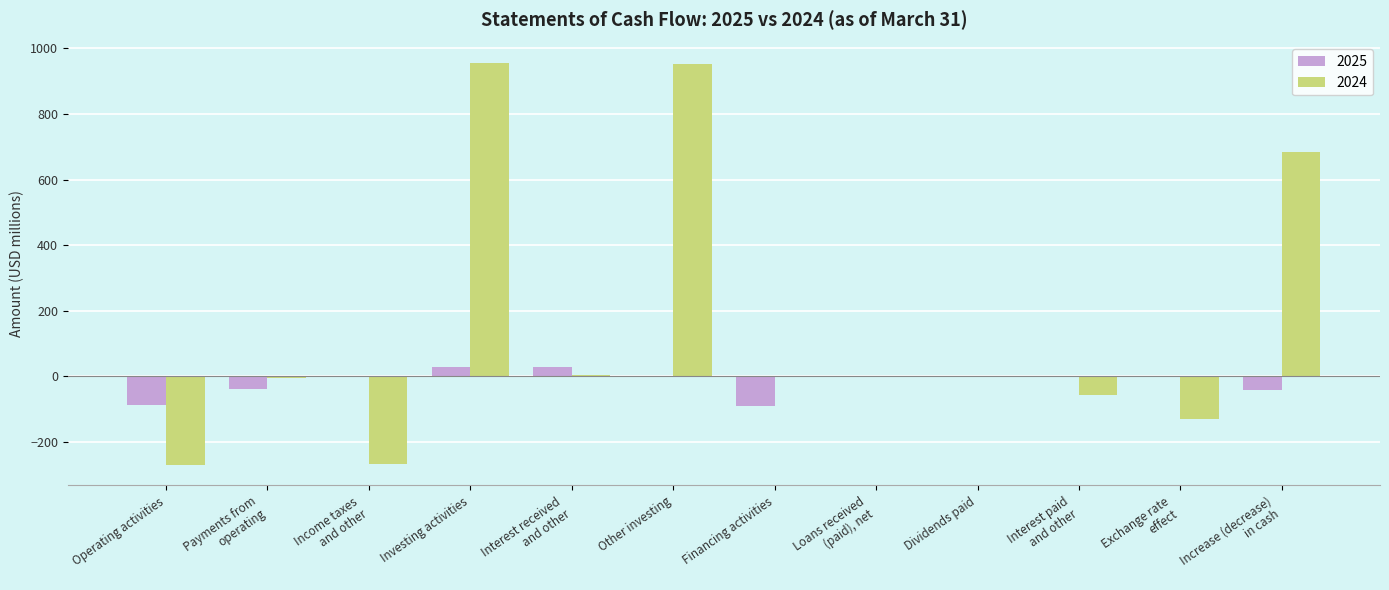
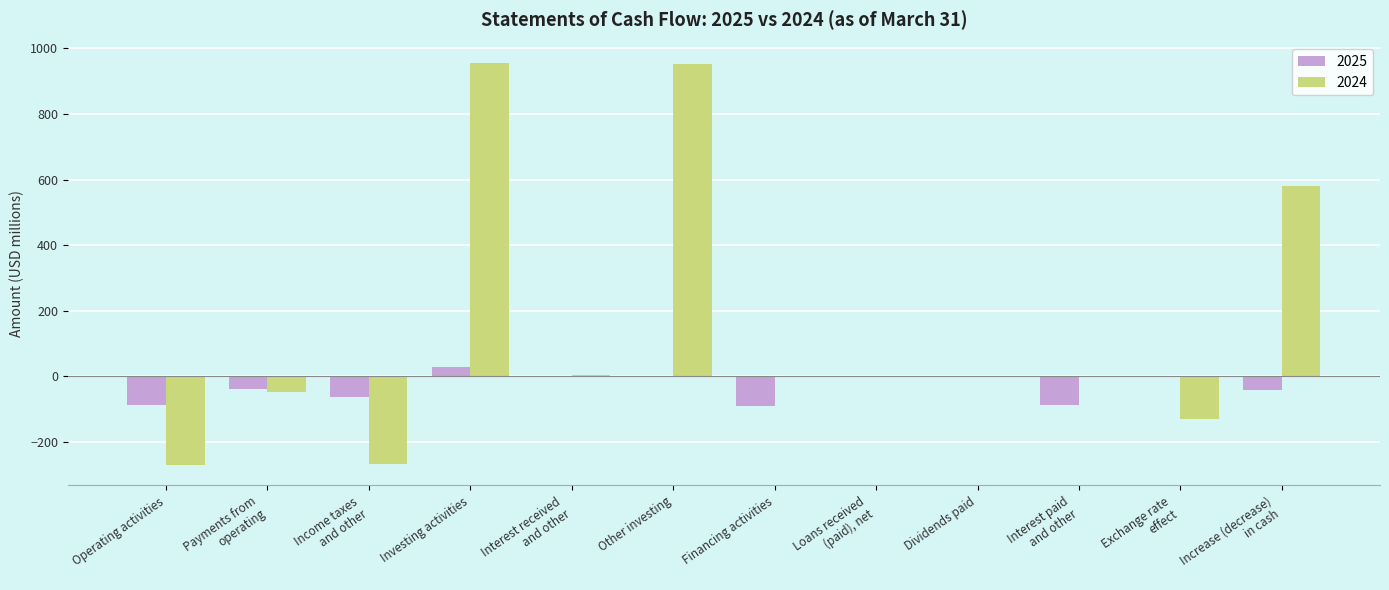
  {
    "2025": {
      "Operating activities": -90,
      "Payments from operating": -40,
-     "Income taxes and other": 0,
+     "Income taxes and other": -60,
      "Investing activities": 30,
-     "Interest received and other": 30,
+     "Interest received and other": 0,
      "Other investing": 0,
      "Financing activities": -90,
      "Loans received (paid), net": 0,
      "Dividends paid": 0,
-     "Interest paid and other": 0,
+     "Interest paid and other": -90,
      "Increase (decrease) in cash": -40
    },
    "2024": {
      "Operating activities": -270,
-     "Payments from operating": 0,
+     "Payments from operating": -50,
      "Income taxes and other": -270,
      "Investing activities": 960,
      "Other investing": 950,
      "Loans received (paid), net": 0,
      "Dividends paid": 0,
-     "Interest paid and other": -60,
+     "Interest paid and other": 0,
      "Exchange rate effect": -130,
-     "Increase (decrease) in cash": 680
+     "Increase (decrease) in cash": 580
    }
  }
